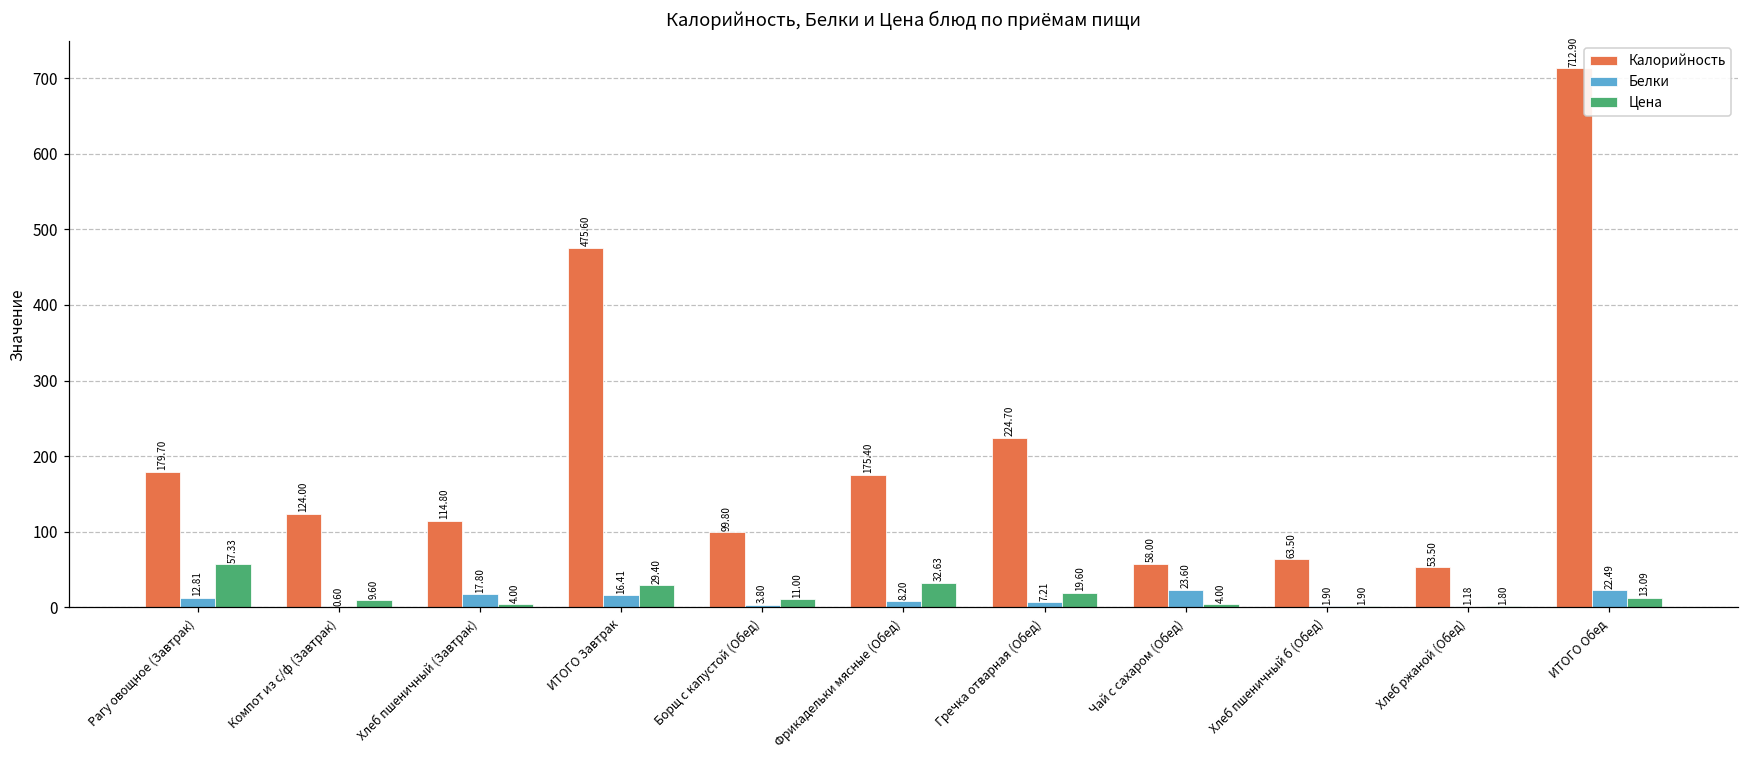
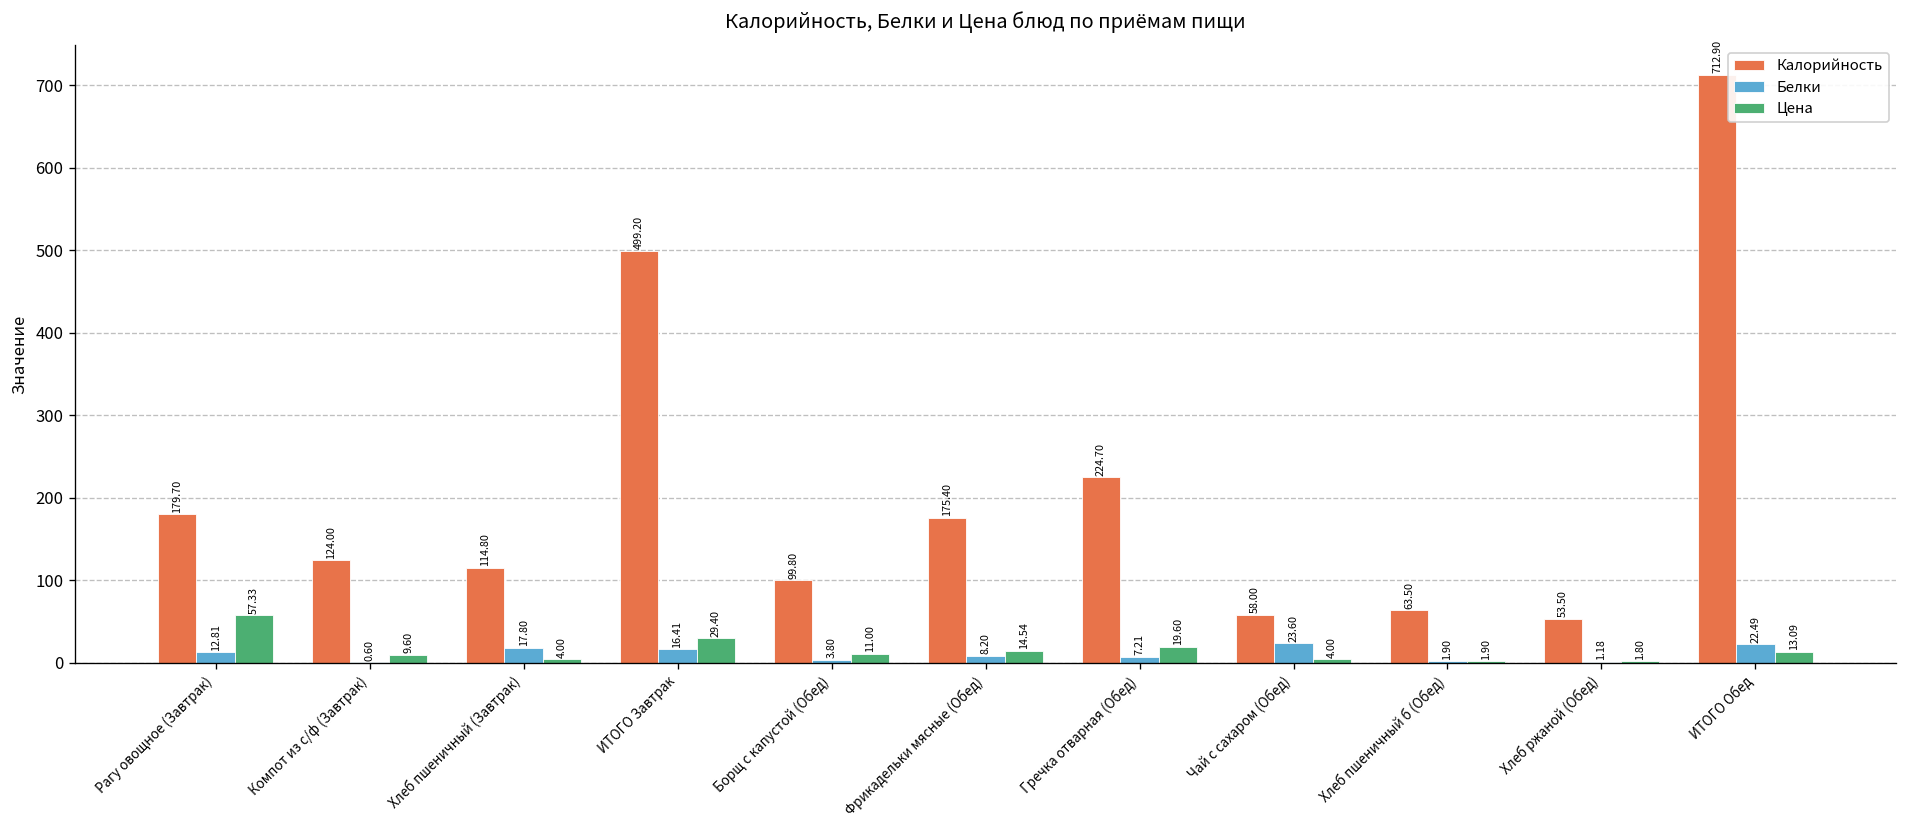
  {
    "Калорийность": {
      "Рагу овощное (Завтрак)": 179.70,
      "Компот из с/ф (Завтрак)": 124.00,
      "Хлеб пшеничный (Завтрак)": 114.80,
-     "ИТОГО Завтрак": 475.60,
+     "ИТОГО Завтрак": 499.20,
      "Борщ с капустой (Обед)": 99.80,
      "Фрикадельки мясные (Обед)": 175.40,
      "Гречка отварная (Обед)": 224.70,
      "Чай с сахаром (Обед)": 58.00,
      "Хлеб пшеничный б (Обед)": 63.50,
      "Хлеб ржаной (Обед)": 53.50,
      "ИТОГО Обед": 712.90
    },
    "Белки": {
      "Рагу овощное (Завтрак)": 12.81,
      "Компот из с/ф (Завтрак)": 0.60,
      "Хлеб пшеничный (Завтрак)": 17.80,
      "ИТОГО Завтрак": 16.41,
      "Борщ с капустой (Обед)": 3.80,
      "Фрикадельки мясные (Обед)": 8.20,
      "Гречка отварная (Обед)": 7.21,
      "Чай с сахаром (Обед)": 23.60,
      "Хлеб пшеничный б (Обед)": 1.90,
      "Хлеб ржаной (Обед)": 1.18,
      "ИТОГО Обед": 22.49
    },
    "Цена": {
      "Рагу овощное (Завтрак)": 57.33,
      "Компот из с/ф (Завтрак)": 9.60,
      "Хлеб пшеничный (Завтрак)": 4.00,
      "ИТОГО Завтрак": 29.40,
      "Борщ с капустой (Обед)": 11.00,
-     "Фрикадельки мясные (Обед)": 32.63,
+     "Фрикадельки мясные (Обед)": 14.54,
      "Гречка отварная (Обед)": 19.60,
      "Чай с сахаром (Обед)": 4.00,
      "Хлеб пшеничный б (Обед)": 1.90,
      "Хлеб ржаной (Обед)": 1.80,
      "ИТОГО Обед": 13.09
    }
  }
